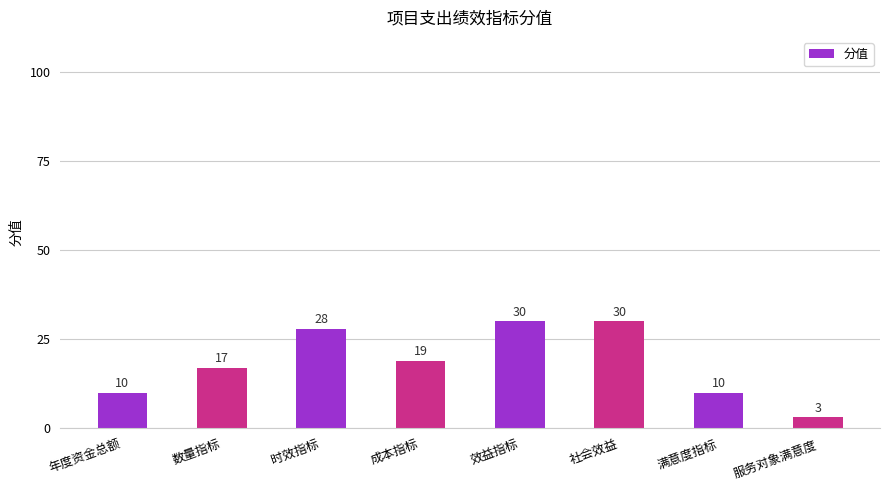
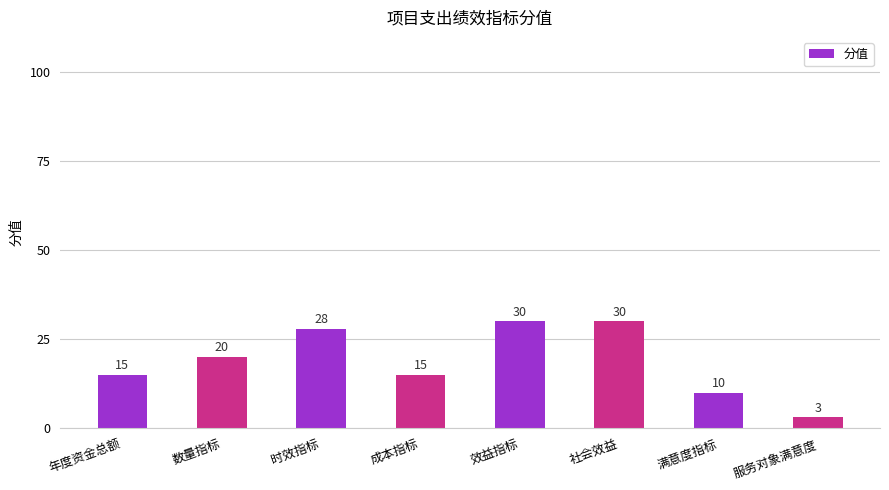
  {
-   "年度资金总额": 10,
-   "数量指标": 17,
+   "年度资金总额": 15,
+   "数量指标": 20,
    "时效指标": 28,
-   "成本指标": 19,
+   "成本指标": 15,
    "效益指标": 30,
    "社会效益": 30,
    "满意度指标": 10,
    "服务对象满意度": 3
  }
